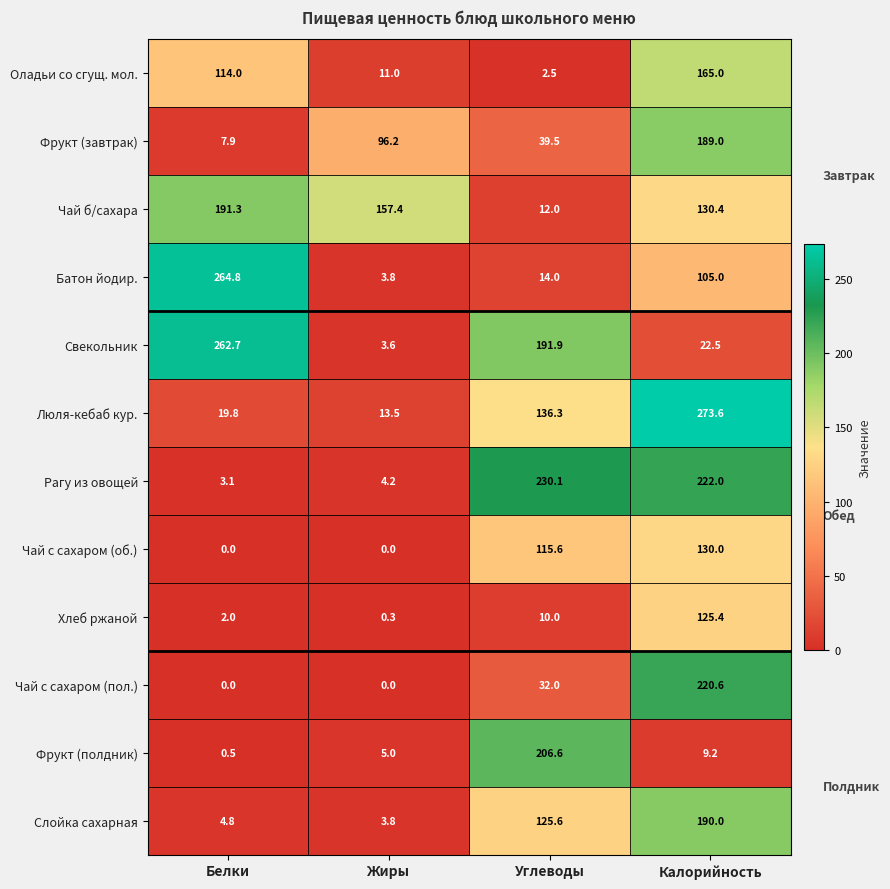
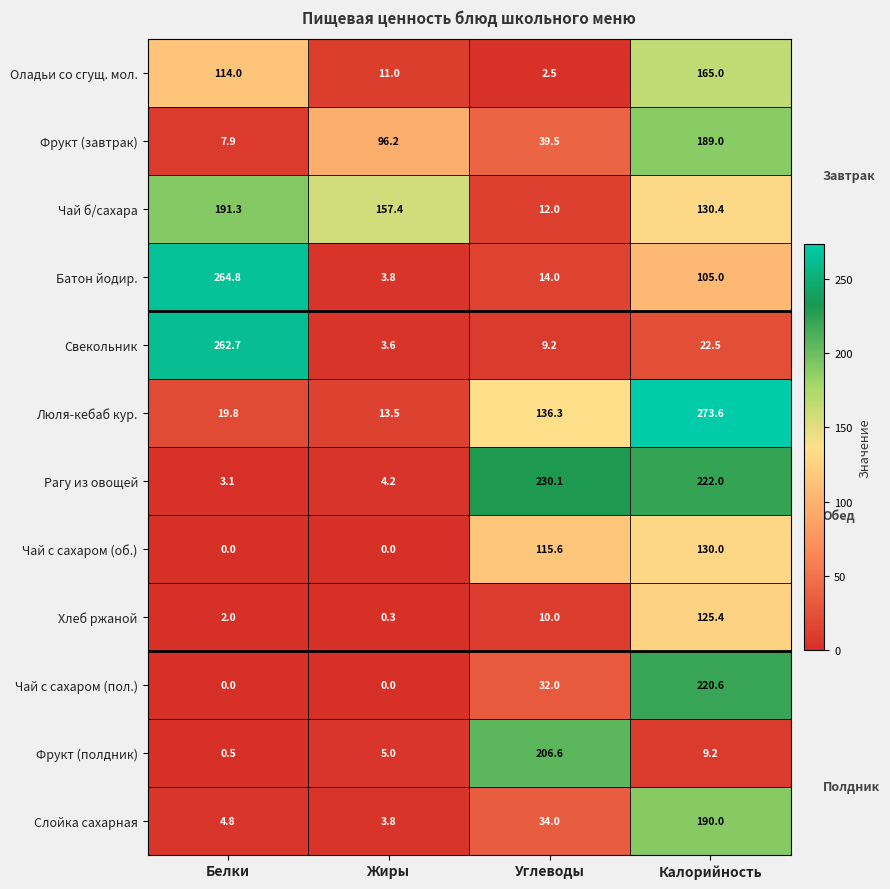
  {
    "Оладьи со сгущ. мол.": {
      "Белки": 114.0,
      "Жиры": 11.0,
      "Углеводы": 2.5,
      "Калорийность": 165.0
    },
    "Фрукт (завтрак)": {
      "Белки": 7.9,
      "Жиры": 96.2,
      "Углеводы": 39.5,
      "Калорийность": 189.0
    },
    "Чай б/сахара": {
      "Белки": 191.3,
      "Жиры": 157.4,
      "Углеводы": 12.0,
      "Калорийность": 130.4
    },
    "Батон йодир.": {
      "Белки": 264.8,
      "Жиры": 3.8,
      "Углеводы": 14.0,
      "Калорийность": 105.0
    },
    "Свекольник": {
      "Белки": 262.7,
      "Жиры": 3.6,
-     "Углеводы": 191.9,
+     "Углеводы": 9.2,
      "Калорийность": 22.5
    },
    "Люля-кебаб кур.": {
      "Белки": 19.8,
      "Жиры": 13.5,
      "Углеводы": 136.3,
      "Калорийность": 273.6
    },
    "Рагу из овощей": {
      "Белки": 3.1,
      "Жиры": 4.2,
      "Углеводы": 230.1,
      "Калорийность": 222.0
    },
    "Чай с сахаром (об.)": {
      "Белки": 0.0,
      "Жиры": 0.0,
      "Углеводы": 115.6,
      "Калорийность": 130.0
    },
    "Хлеб ржаной": {
      "Белки": 2.0,
      "Жиры": 0.3,
      "Углеводы": 10.0,
      "Калорийность": 125.4
    },
    "Чай с сахаром (пол.)": {
      "Белки": 0.0,
      "Жиры": 0.0,
      "Углеводы": 32.0,
      "Калорийность": 220.6
    },
    "Фрукт (полдник)": {
      "Белки": 0.5,
      "Жиры": 5.0,
      "Углеводы": 206.6,
      "Калорийность": 9.2
    },
    "Слойка сахарная": {
      "Белки": 4.8,
      "Жиры": 3.8,
-     "Углеводы": 125.6,
+     "Углеводы": 34.0,
      "Калорийность": 190.0
    }
  }
